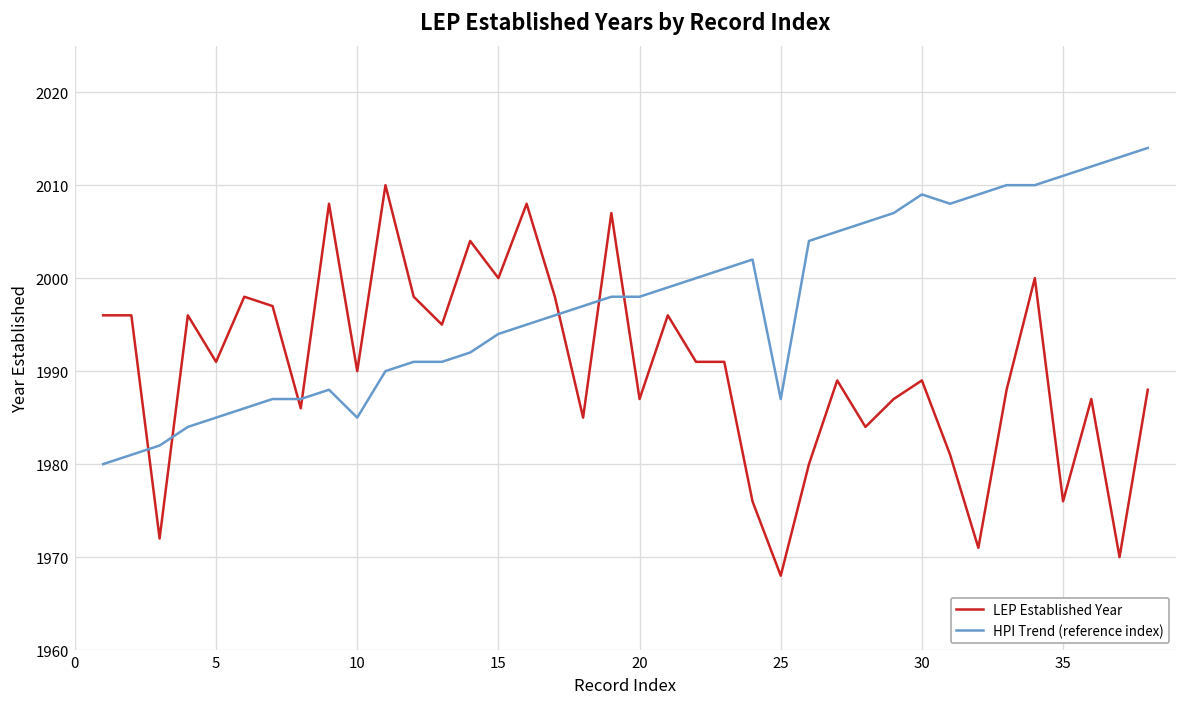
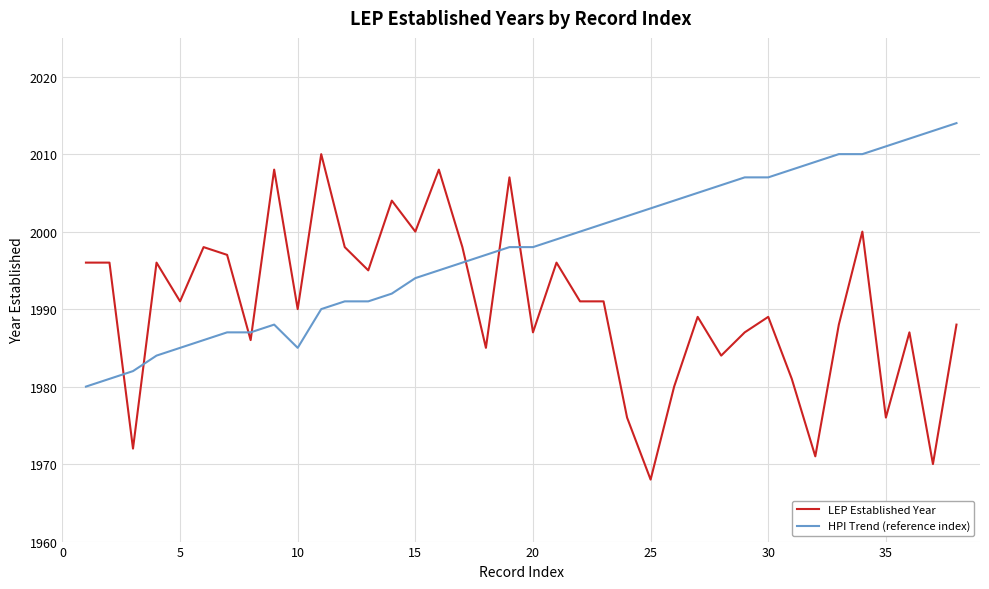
  {
    "LEP Established Year": {
      "5": 1991,
      "10": 1990,
      "15": 2000,
      "20": 1987,
      "25": 1968,
      "30": 1989,
      "35": 1976
    },
    "HPI Trend (reference index)": {
      "5": 1985,
      "10": 1985,
      "15": 1994,
      "20": 1998,
-     "25": 1987,
-     "30": 2009,
+     "25": 2003,
+     "30": 2007,
      "35": 2011
    }
  }
